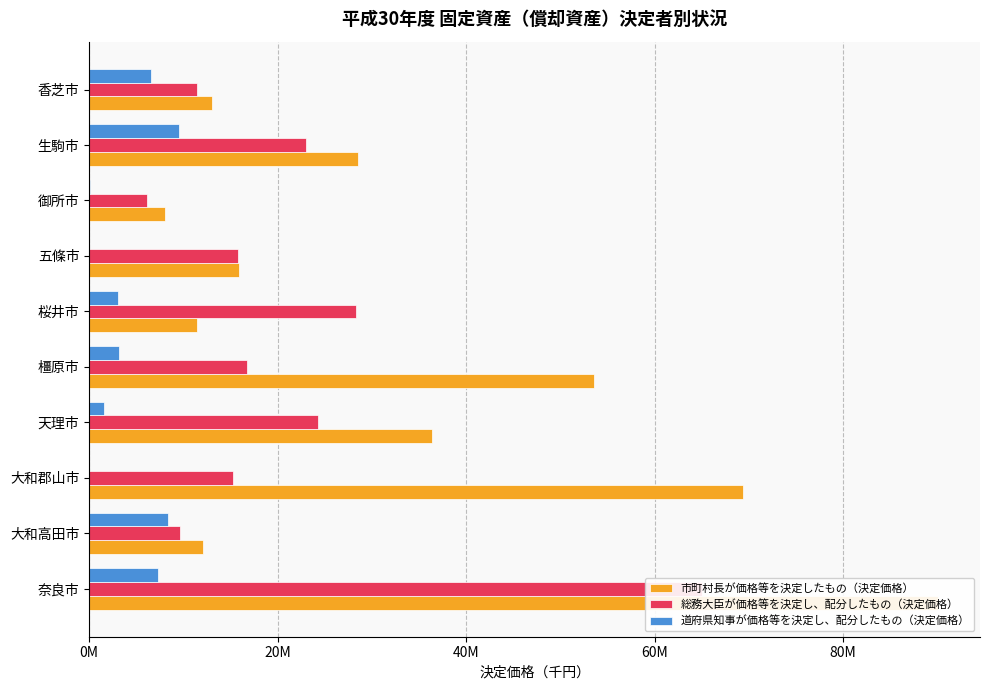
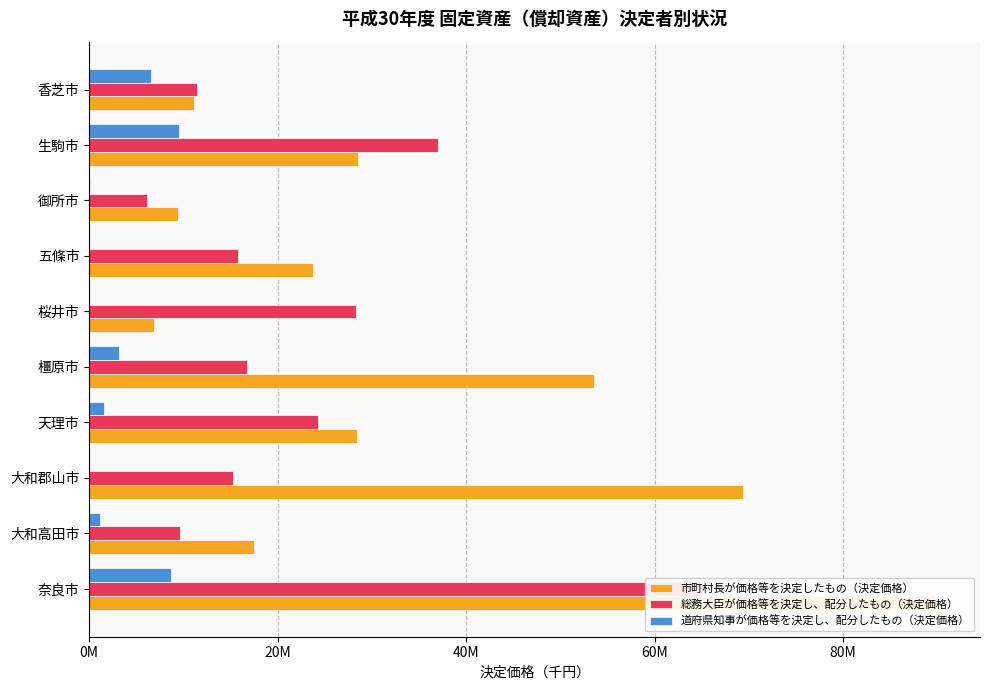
  {
    "市町村長が価格等を決定したもの（決定価格）": {
-     "香芝市": 13000000,
+     "香芝市": 11000000,
      "生駒市": 29000000,
-     "御所市": 8000000,
-     "五條市": 16000000,
-     "桜井市": 11000000,
+     "御所市": 9000000,
+     "五條市": 24000000,
+     "桜井市": 7000000,
      "橿原市": 54000000,
-     "天理市": 36000000,
+     "天理市": 28000000,
      "大和郡山市": 69000000,
-     "大和高田市": 12000000
+     "大和高田市": 18000000
    },
    "総務大臣が価格等を決定し、配分したもの（決定価格）": {
      "香芝市": 11000000,
-     "生駒市": 23000000,
+     "生駒市": 37000000,
      "御所市": 6000000,
      "五條市": 16000000,
      "桜井市": 28000000,
      "橿原市": 17000000,
      "天理市": 24000000,
      "大和郡山市": 15000000,
      "大和高田市": 10000000
    },
    "道府県知事が価格等を決定し、配分したもの（決定価格）": {
      "香芝市": 7000000,
      "生駒市": 10000000,
      "五條市": 0,
-     "桜井市": 3000000,
+     "桜井市": 0,
      "橿原市": 3000000,
      "天理市": 2000000,
      "大和郡山市": 0,
-     "大和高田市": 8000000,
-     "奈良市": 7000000
+     "大和高田市": 1000000,
+     "奈良市": 9000000
    }
  }
